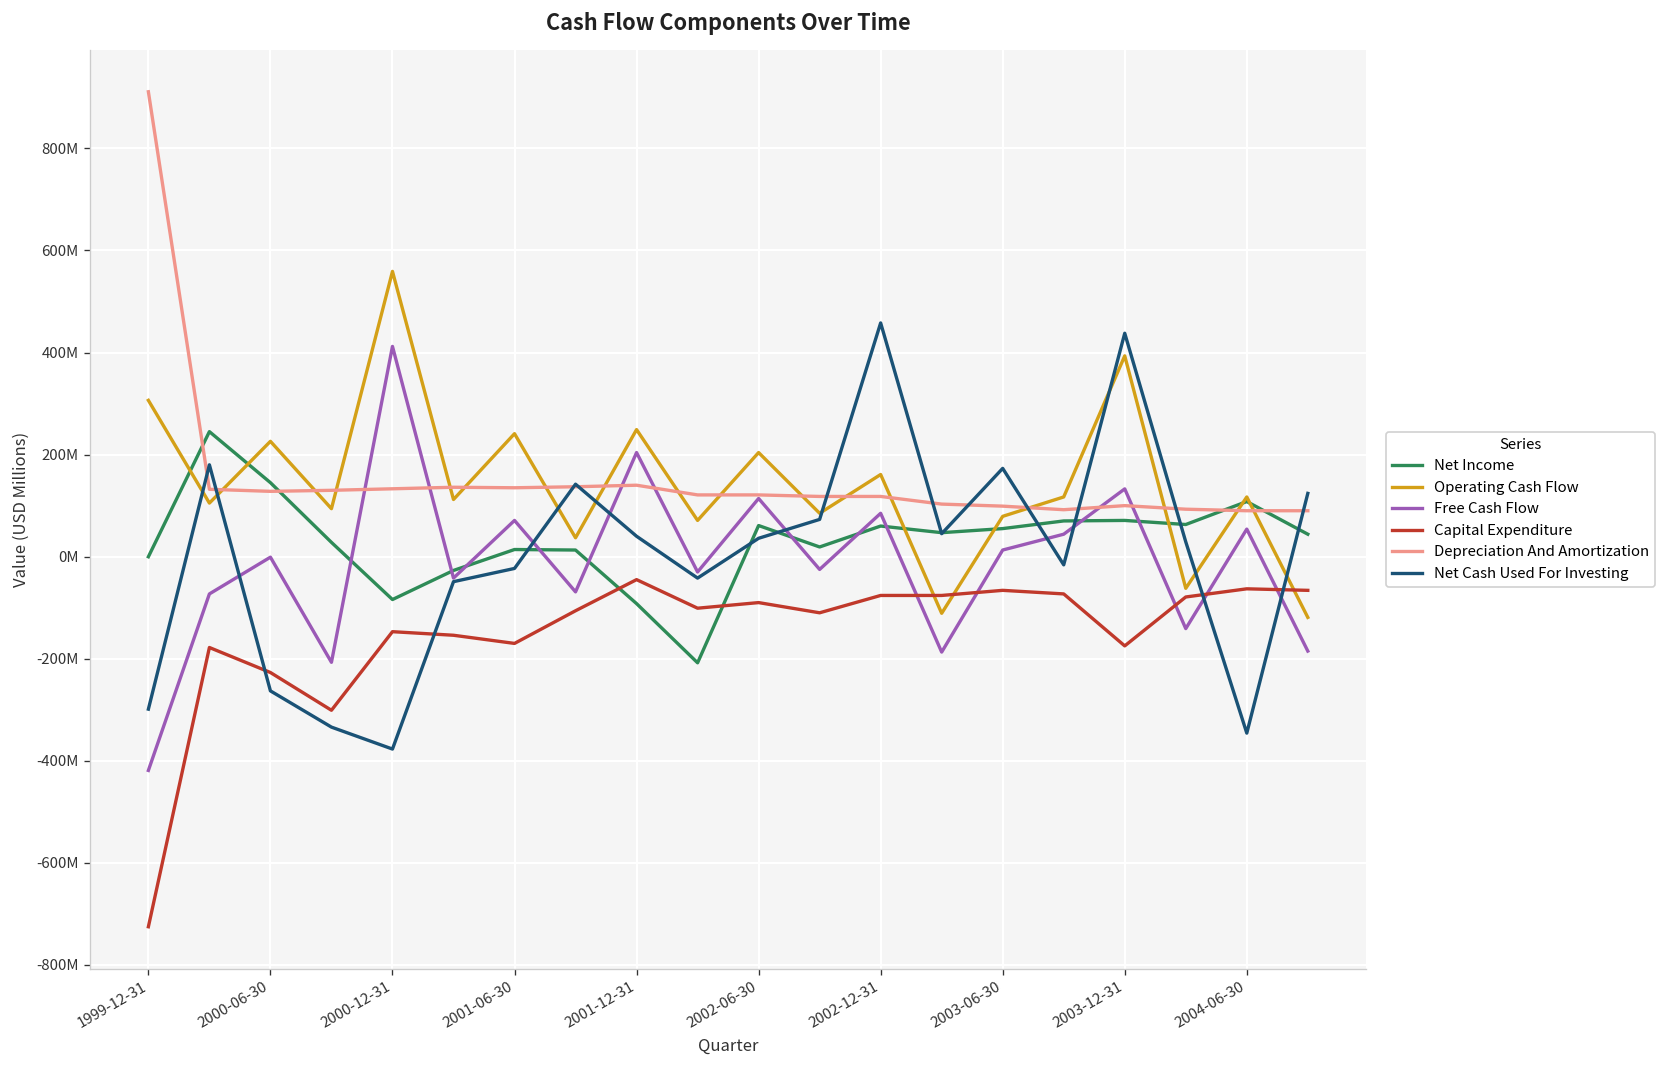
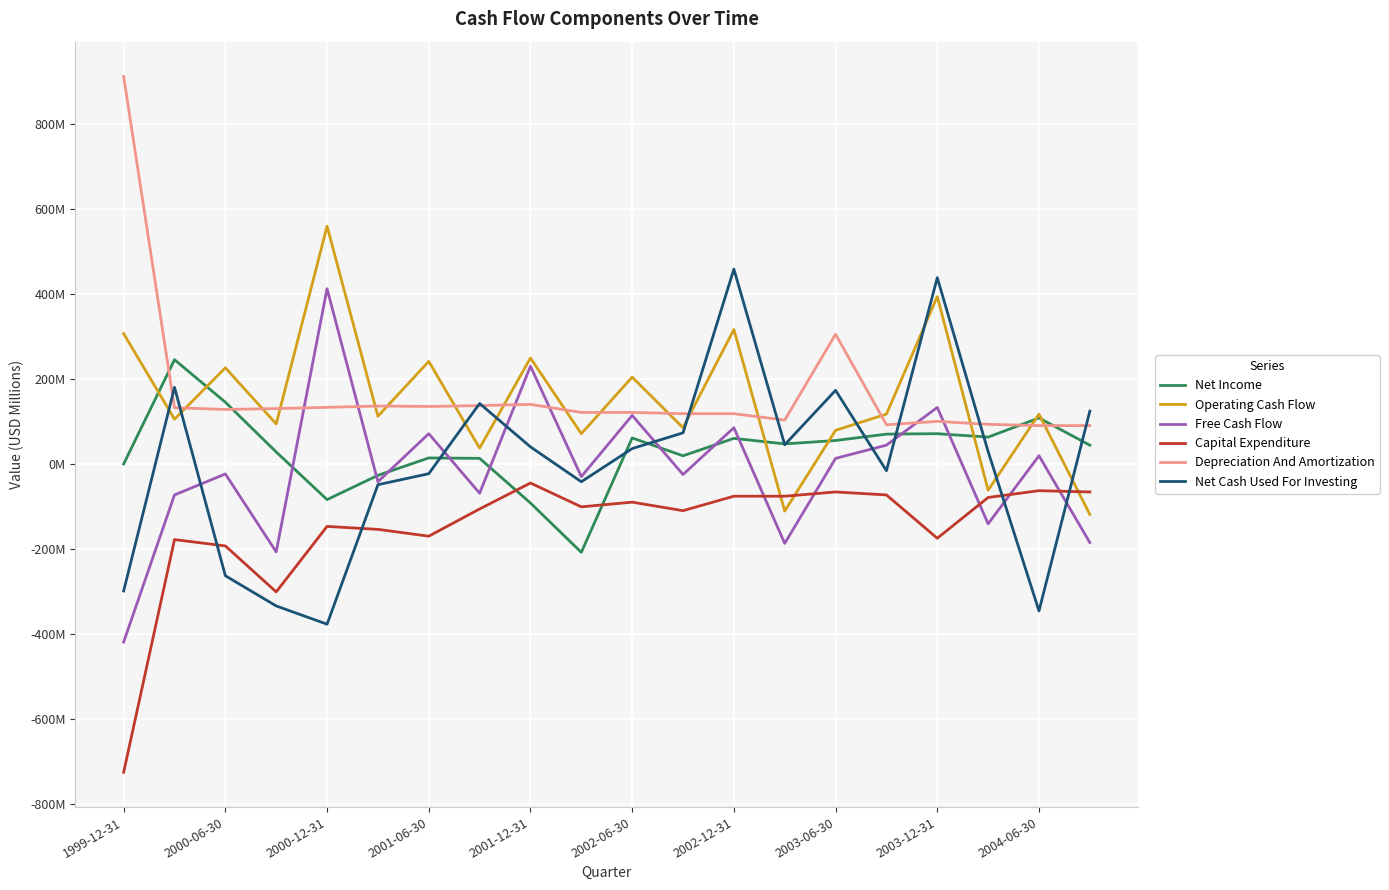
  {
    "Net Income": {
      "1999-12-31": 0,
      "2000-06-30": 150000000,
      "2000-12-31": -80000000,
      "2001-06-30": 10000000,
      "2001-12-31": -90000000,
      "2002-06-30": 60000000,
      "2002-12-31": 60000000,
      "2003-06-30": 60000000,
      "2003-12-31": 70000000,
      "2004-06-30": 110000000
    },
    "Operating Cash Flow": {
      "1999-12-31": 310000000,
      "2000-06-30": 230000000,
      "2000-12-31": 560000000,
      "2001-06-30": 240000000,
      "2001-12-31": 250000000,
      "2002-06-30": 200000000,
-     "2002-12-31": 160000000,
+     "2002-12-31": 320000000,
      "2003-06-30": 80000000,
      "2003-12-31": 390000000,
      "2004-06-30": 120000000
    },
    "Free Cash Flow": {
      "1999-12-31": -420000000,
-     "2000-06-30": 0,
+     "2000-06-30": -20000000,
      "2000-12-31": 410000000,
      "2001-06-30": 70000000,
-     "2001-12-31": 200000000,
+     "2001-12-31": 230000000,
      "2002-06-30": 110000000,
      "2002-12-31": 90000000,
      "2003-06-30": 10000000,
      "2003-12-31": 130000000,
-     "2004-06-30": 50000000
+     "2004-06-30": 20000000
    },
    "Capital Expenditure": {
      "1999-12-31": -730000000,
-     "2000-06-30": -230000000,
+     "2000-06-30": -190000000,
      "2000-12-31": -150000000,
      "2001-06-30": -170000000,
      "2001-12-31": -50000000,
      "2002-06-30": -90000000,
      "2002-12-31": -80000000,
      "2003-06-30": -70000000,
      "2003-12-31": -170000000,
      "2004-06-30": -60000000
    },
    "Depreciation And Amortization": {
      "1999-12-31": 910000000,
      "2000-06-30": 130000000,
      "2000-12-31": 130000000,
      "2001-06-30": 140000000,
      "2001-12-31": 140000000,
      "2002-06-30": 120000000,
      "2002-12-31": 120000000,
-     "2003-06-30": 100000000,
+     "2003-06-30": 300000000,
      "2003-12-31": 100000000,
      "2004-06-30": 90000000
    },
    "Net Cash Used For Investing": {
      "1999-12-31": -300000000,
      "2000-06-30": -260000000,
      "2000-12-31": -380000000,
      "2001-06-30": -20000000,
      "2001-12-31": 40000000,
      "2002-06-30": 40000000,
      "2002-12-31": 460000000,
      "2003-06-30": 170000000,
      "2003-12-31": 440000000,
      "2004-06-30": -350000000
    }
  }
